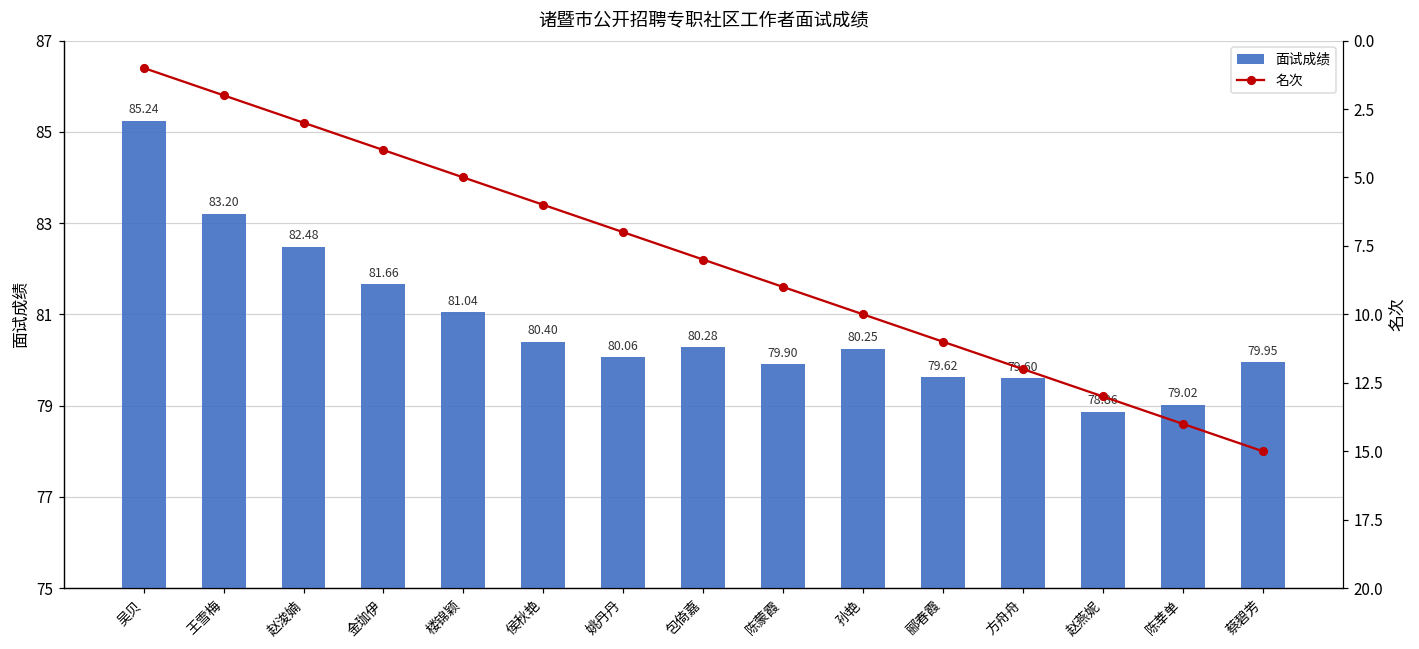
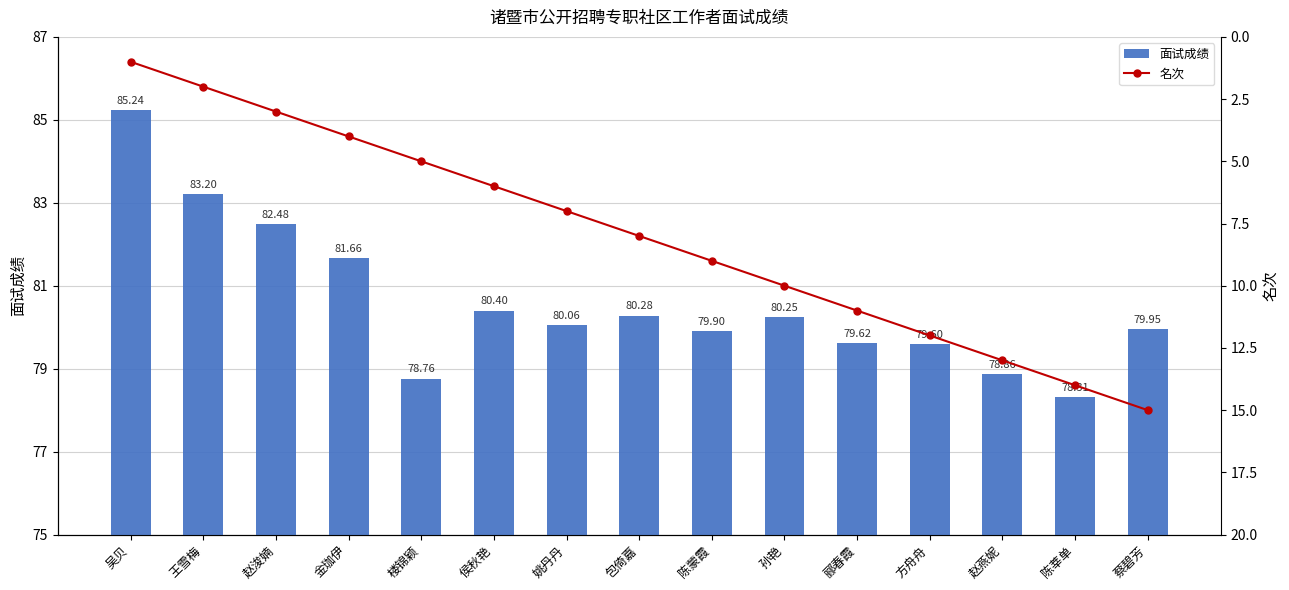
  {
    "面试成绩": {
      "吴贝": 85.24,
      "王雪梅": 83.20,
      "赵浚婻": 82.48,
      "金珈伊": 81.66,
-     "楼锦颖": 81.04,
+     "楼锦颖": 78.76,
      "侯秋艳": 80.40,
      "姚丹丹": 80.06,
      "包倚嘉": 80.28,
      "陈蒙霞": 79.90,
      "孙艳": 80.25,
      "郦春霞": 79.62,
-     "陈莘单": 79.02,
+     "陈莘单": 78.31,
      "蔡碧芳": 79.95
    }
  }
